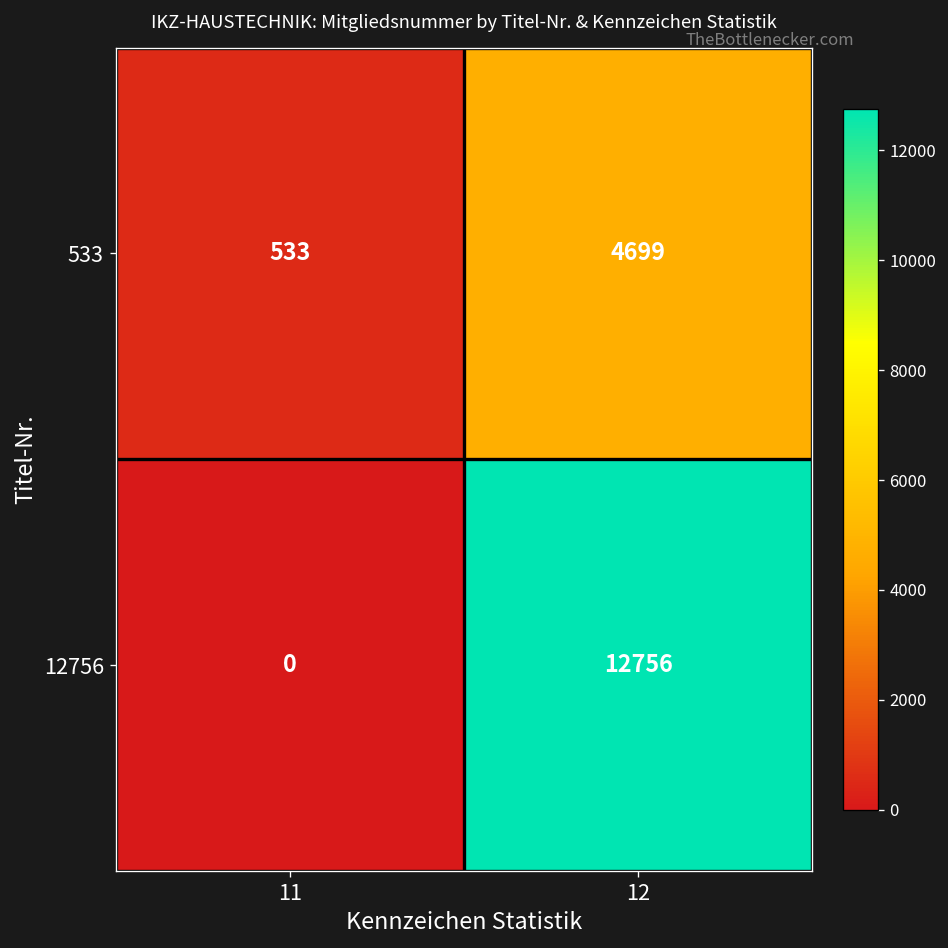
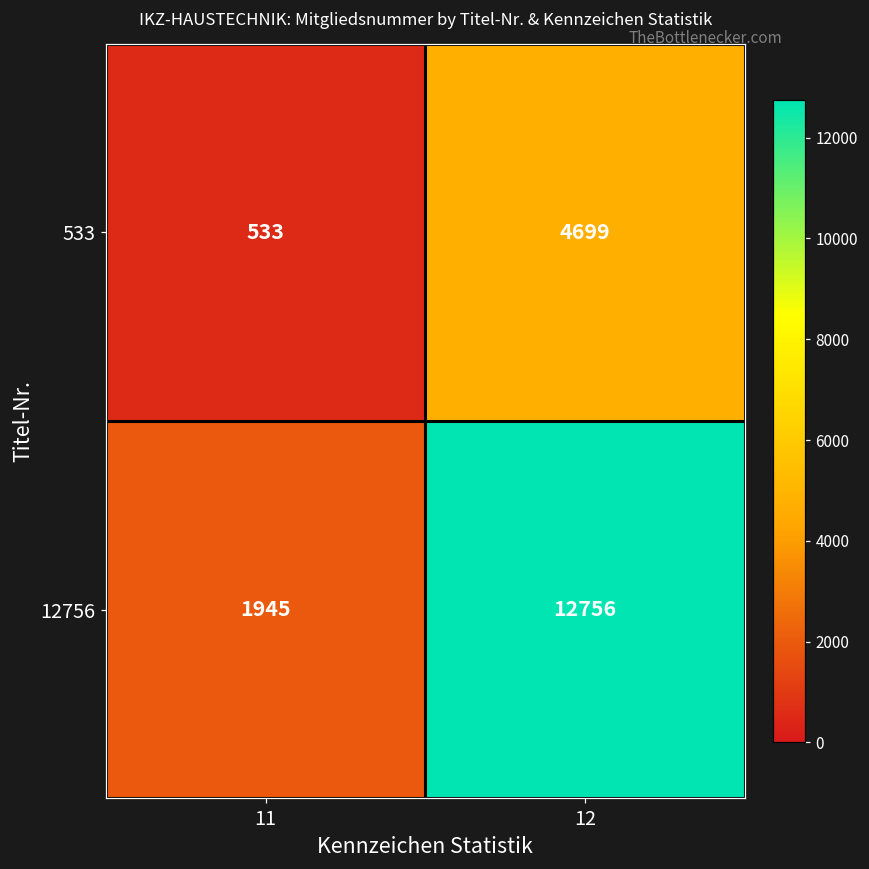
  {
    "533": {
      "11": 533,
      "12": 4699
    },
    "12756": {
-     "11": 0,
+     "11": 1945,
      "12": 12756
    }
  }
